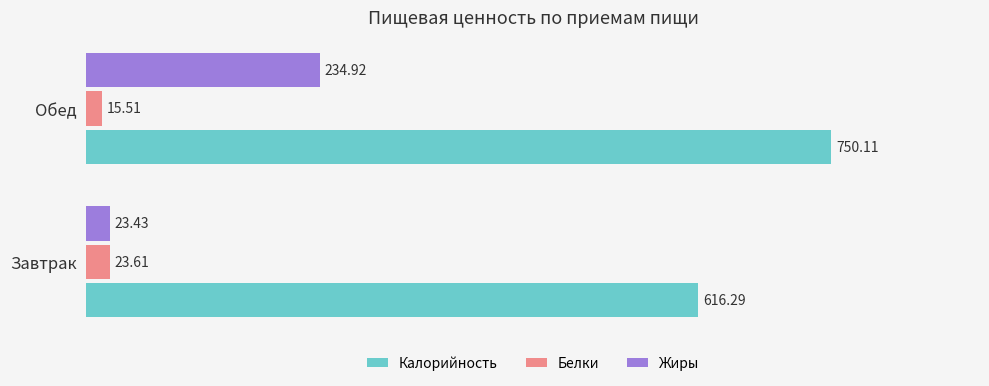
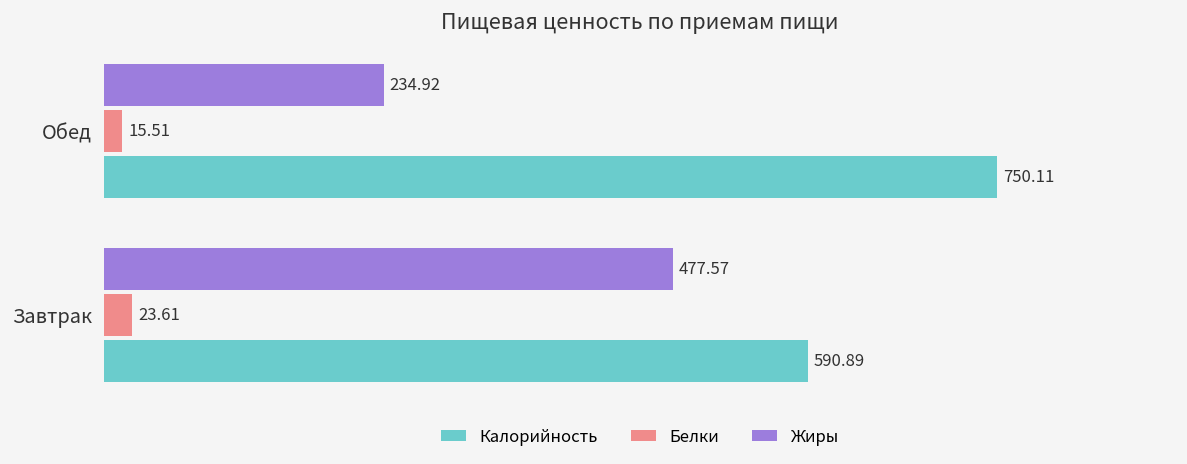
  {
    "Калорийность": {
      "Обед": 750.11,
-     "Завтрак": 616.29
+     "Завтрак": 590.89
    },
    "Белки": {
      "Обед": 15.51,
      "Завтрак": 23.61
    },
    "Жиры": {
      "Обед": 234.92,
-     "Завтрак": 23.43
+     "Завтрак": 477.57
    }
  }
